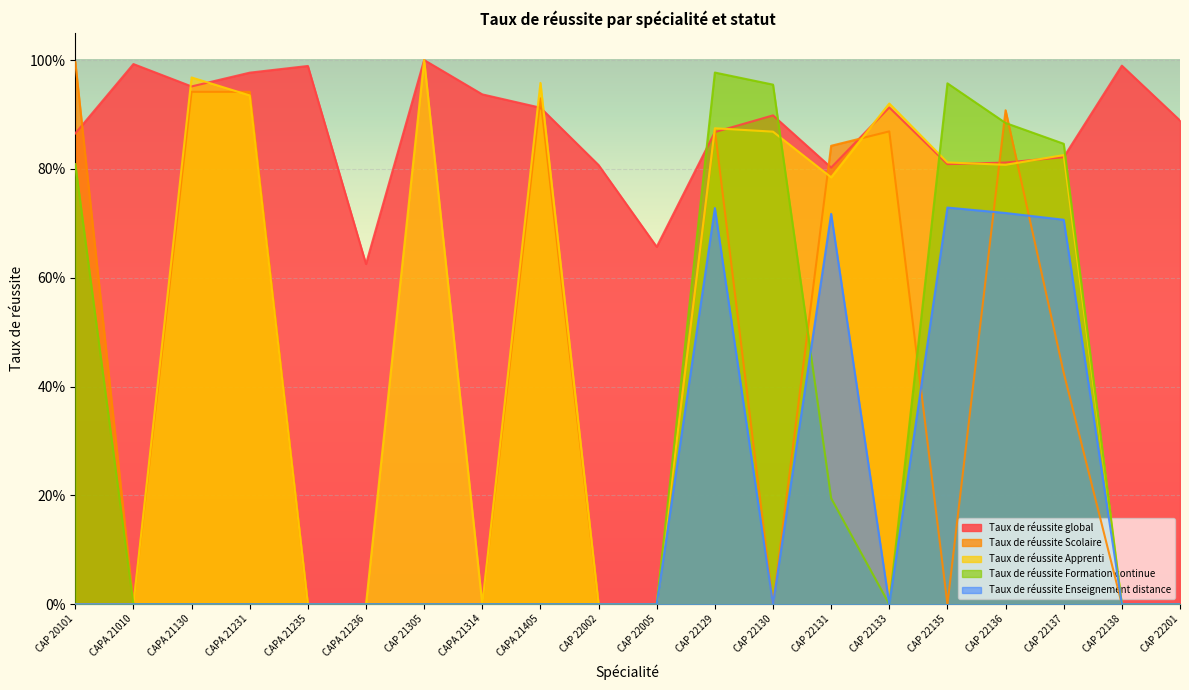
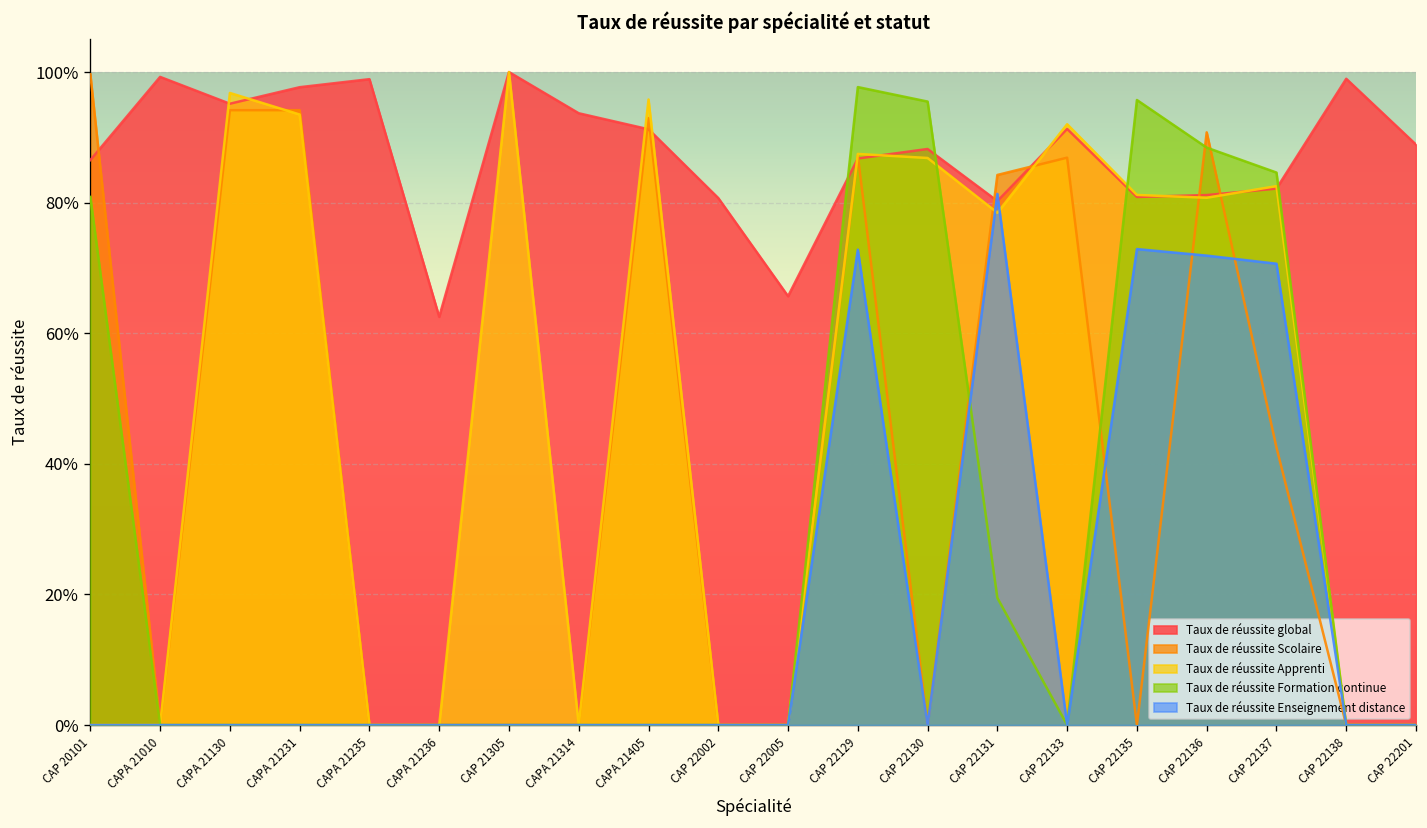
  {
    "Taux de réussite global": {
      "CAP 20101": "87%",
      "CAPA 21010": "99%",
      "CAPA 21130": "95%",
      "CAPA 21231": "98%",
      "CAPA 21235": "99%",
      "CAPA 21236": "63%",
      "CAPA 21314": "94%",
      "CAPA 21405": "91%",
      "CAP 22002": "81%",
      "CAP 22005": "66%",
-     "CAP 22130": "90%",
+     "CAP 22130": "88%",
      "CAP 22131": "80%",
      "CAP 22133": "91%",
      "CAP 22138": "99%",
      "CAP 22201": "89%"
    },
    "Taux de réussite Scolaire": {
      "CAP 20101": "100%",
      "CAPA 21130": "94%",
      "CAPA 21231": "94%",
      "CAPA 21405": "93%",
      "CAP 22131": "84%",
      "CAP 22133": "87%",
      "CAP 22135": "0%",
      "CAP 22136": "91%",
      "CAP 22137": "43%"
    },
    "Taux de réussite Apprenti": {
      "CAPA 21130": "97%",
      "CAPA 21231": "94%",
      "CAPA 21405": "96%",
      "CAP 22130": "87%",
      "CAP 22131": "78%",
      "CAP 22133": "92%"
    },
    "Taux de réussite Formation continue": {
      "CAP 20101": "81%",
      "CAP 22129": "98%",
      "CAP 22130": "95%",
      "CAP 22131": "19%",
      "CAP 22135": "96%",
      "CAP 22136": "88%",
      "CAP 22137": "85%"
    },
    "Taux de réussite Enseignement distance": {
      "CAP 22129": "73%",
-     "CAP 22131": "72%",
+     "CAP 22131": "81%",
      "CAP 22135": "73%",
      "CAP 22136": "72%",
      "CAP 22137": "71%"
    }
  }
